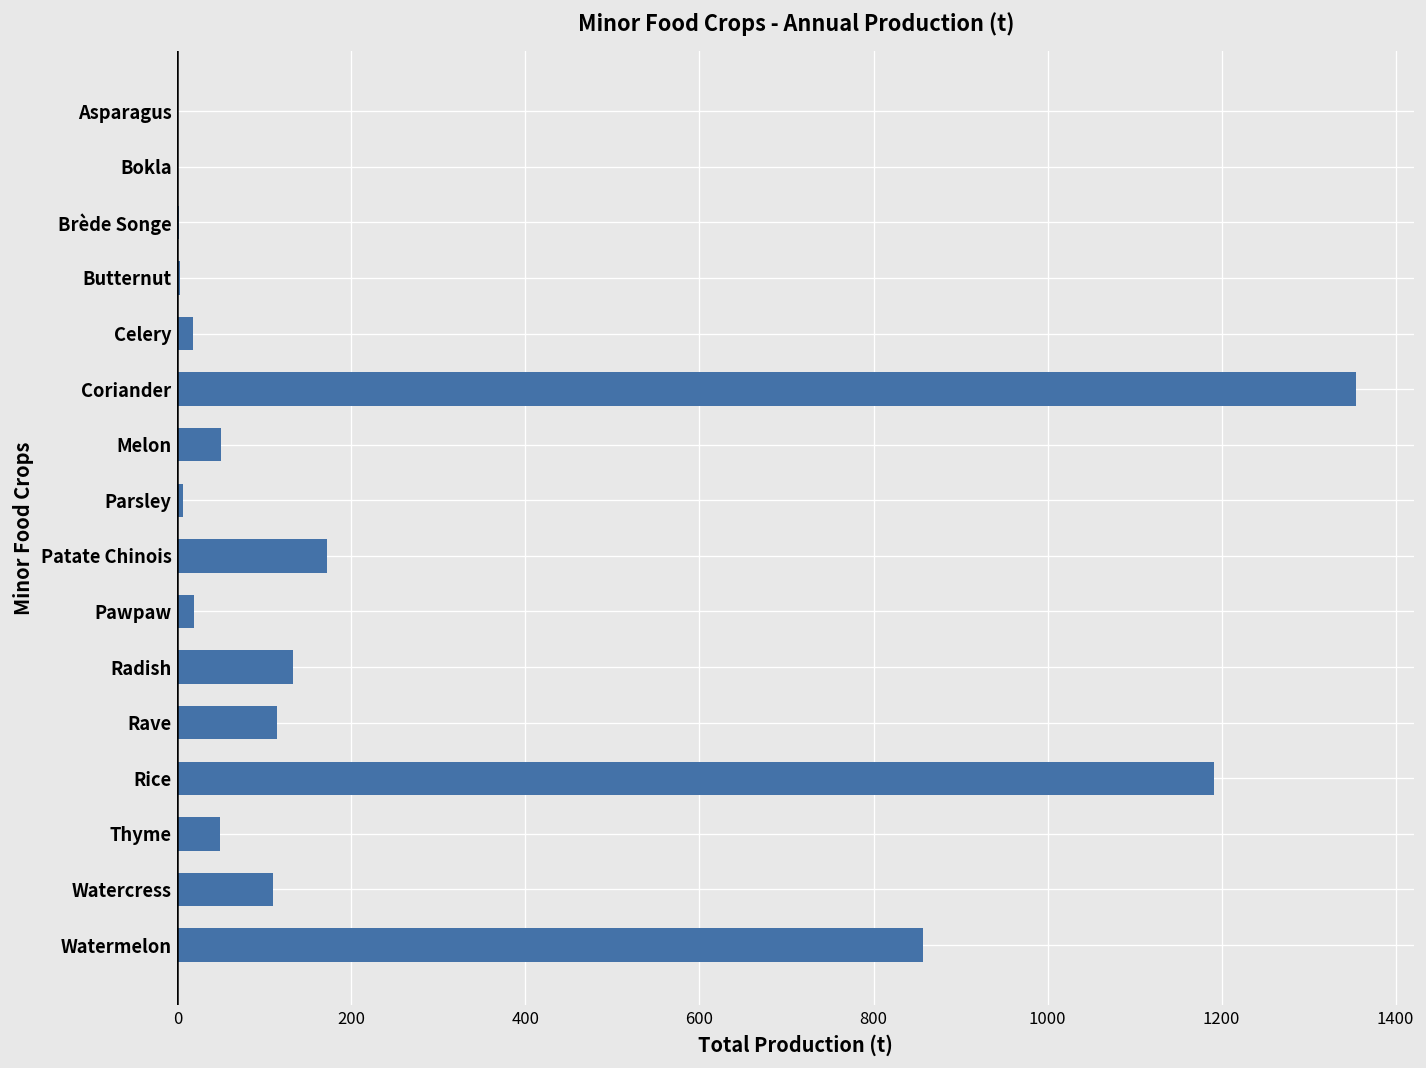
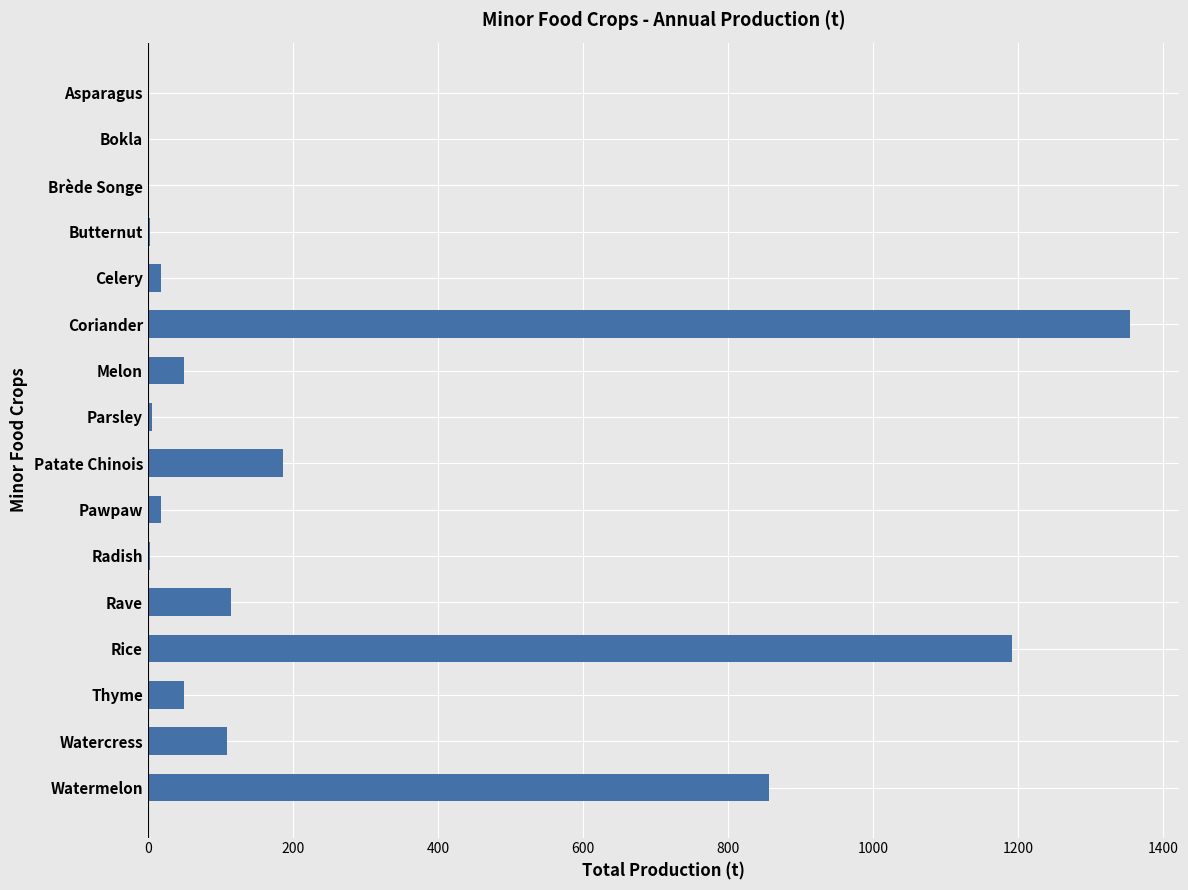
  {
    "Butternut": 0,
    "Celery": 20,
    "Coriander": 1350,
    "Melon": 50,
    "Parsley": 10,
-   "Patate Chinois": 170,
+   "Patate Chinois": 190,
    "Pawpaw": 20,
-   "Radish": 130,
+   "Radish": 0,
    "Rave": 110,
    "Rice": 1190,
    "Thyme": 50,
    "Watercress": 110,
    "Watermelon": 860
  }
